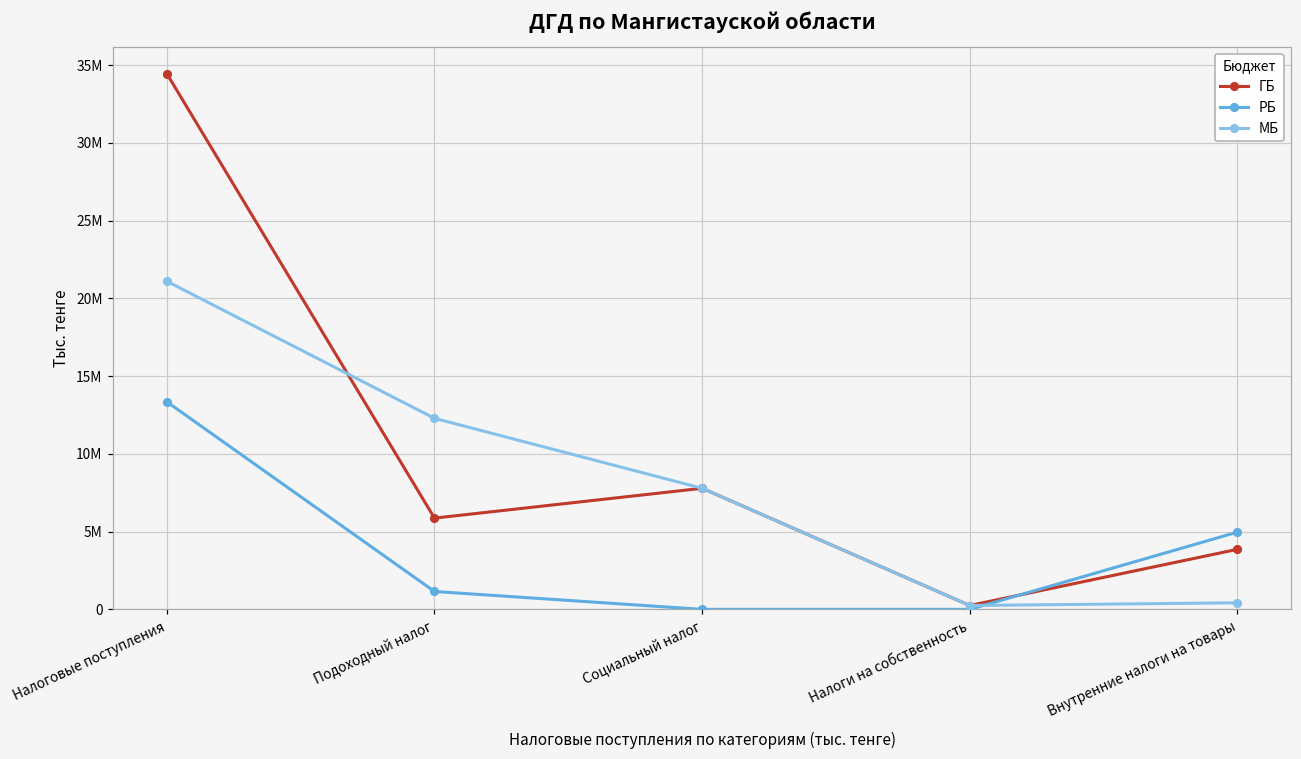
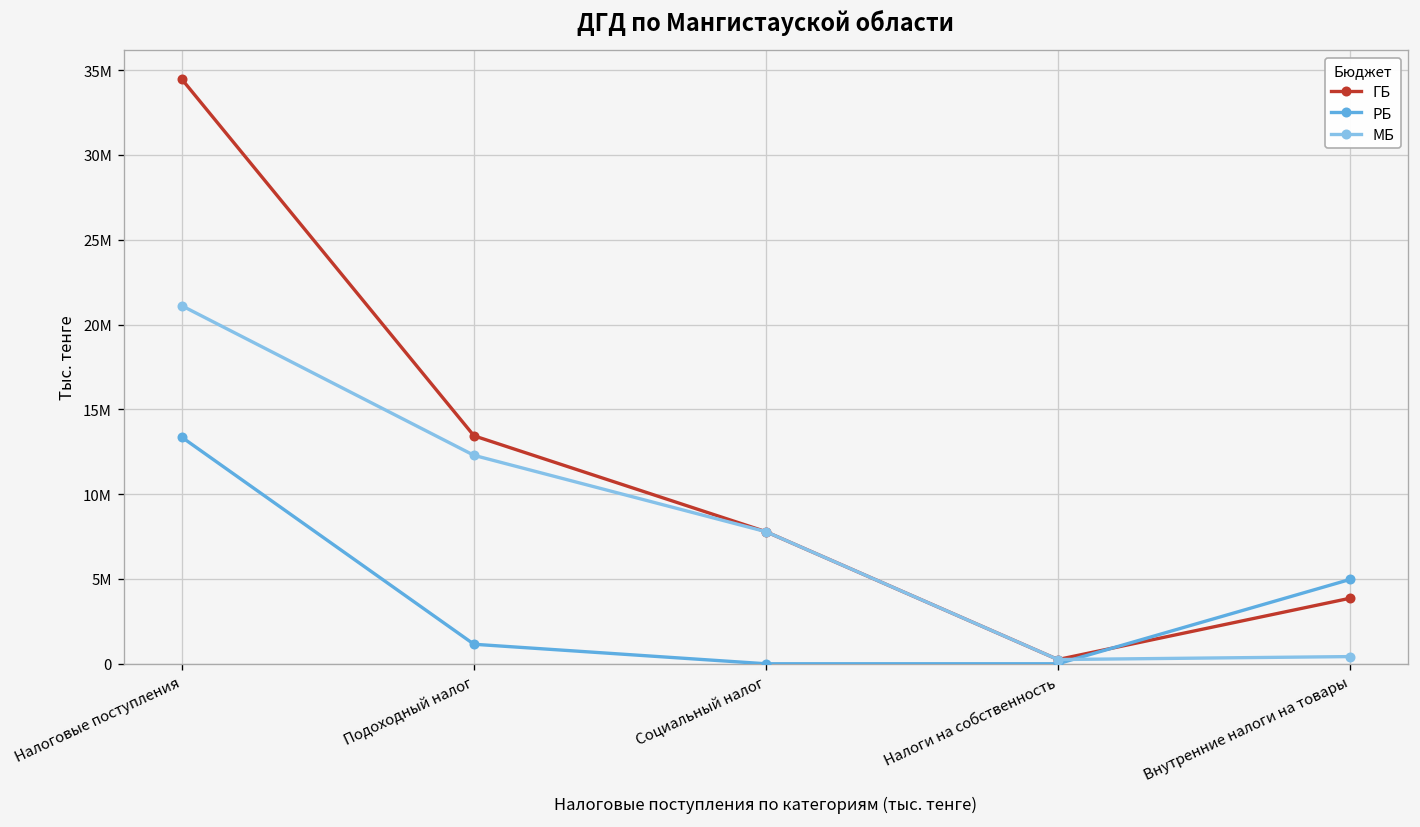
  {
    "ГБ": {
      "Налоговые поступления": "34.4М",
-     "Подоходный налог": "5.9М",
+     "Подоходный налог": "13.4М",
      "Внутренние налоги на товары": "3.9М"
    }
  }
